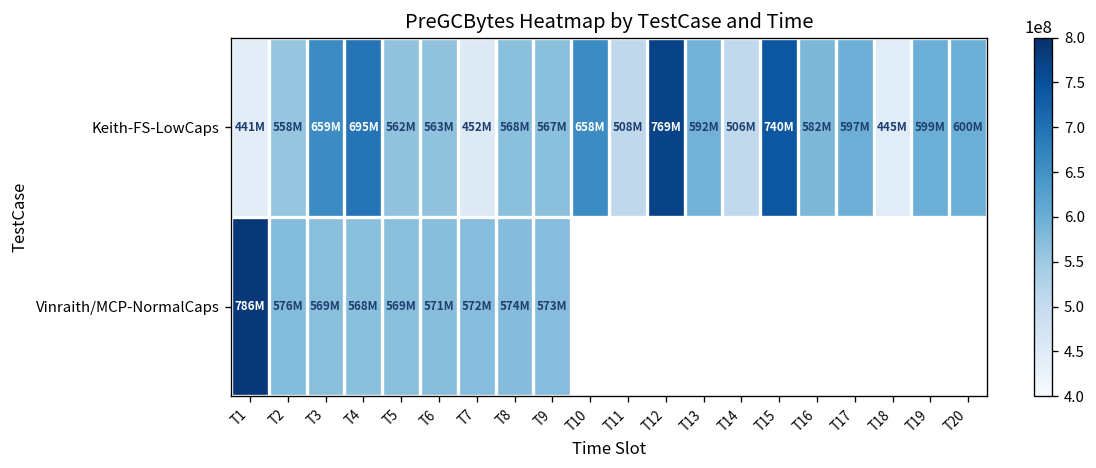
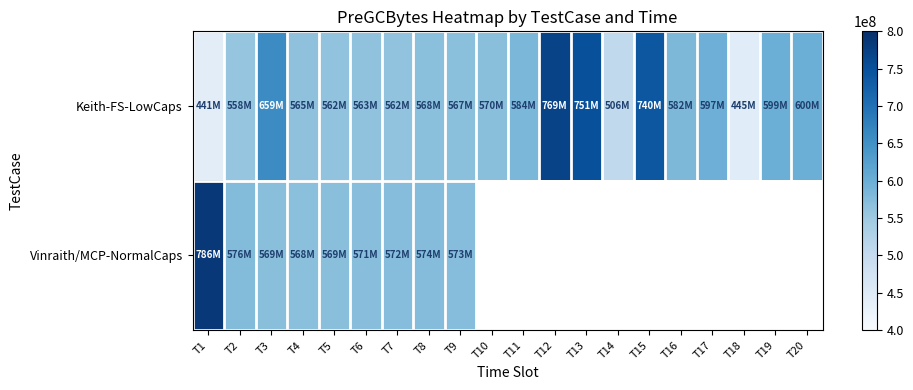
  {
    "Keith-FS-LowCaps": {
      "T1": "441M",
      "T2": "558M",
      "T3": "659M",
-     "T4": "695M",
+     "T4": "565M",
      "T5": "562M",
      "T6": "563M",
-     "T7": "452M",
+     "T7": "562M",
      "T8": "568M",
      "T9": "567M",
-     "T10": "658M",
-     "T11": "508M",
+     "T10": "570M",
+     "T11": "584M",
      "T12": "769M",
-     "T13": "592M",
+     "T13": "751M",
      "T14": "506M",
      "T15": "740M",
      "T16": "582M",
      "T17": "597M",
      "T18": "445M",
      "T19": "599M",
      "T20": "600M"
    },
    "Vinraith/MCP-NormalCaps": {
      "T1": "786M",
      "T2": "576M",
      "T3": "569M",
      "T4": "568M",
      "T5": "569M",
      "T6": "571M",
      "T7": "572M",
      "T8": "574M",
      "T9": "573M"
    }
  }
